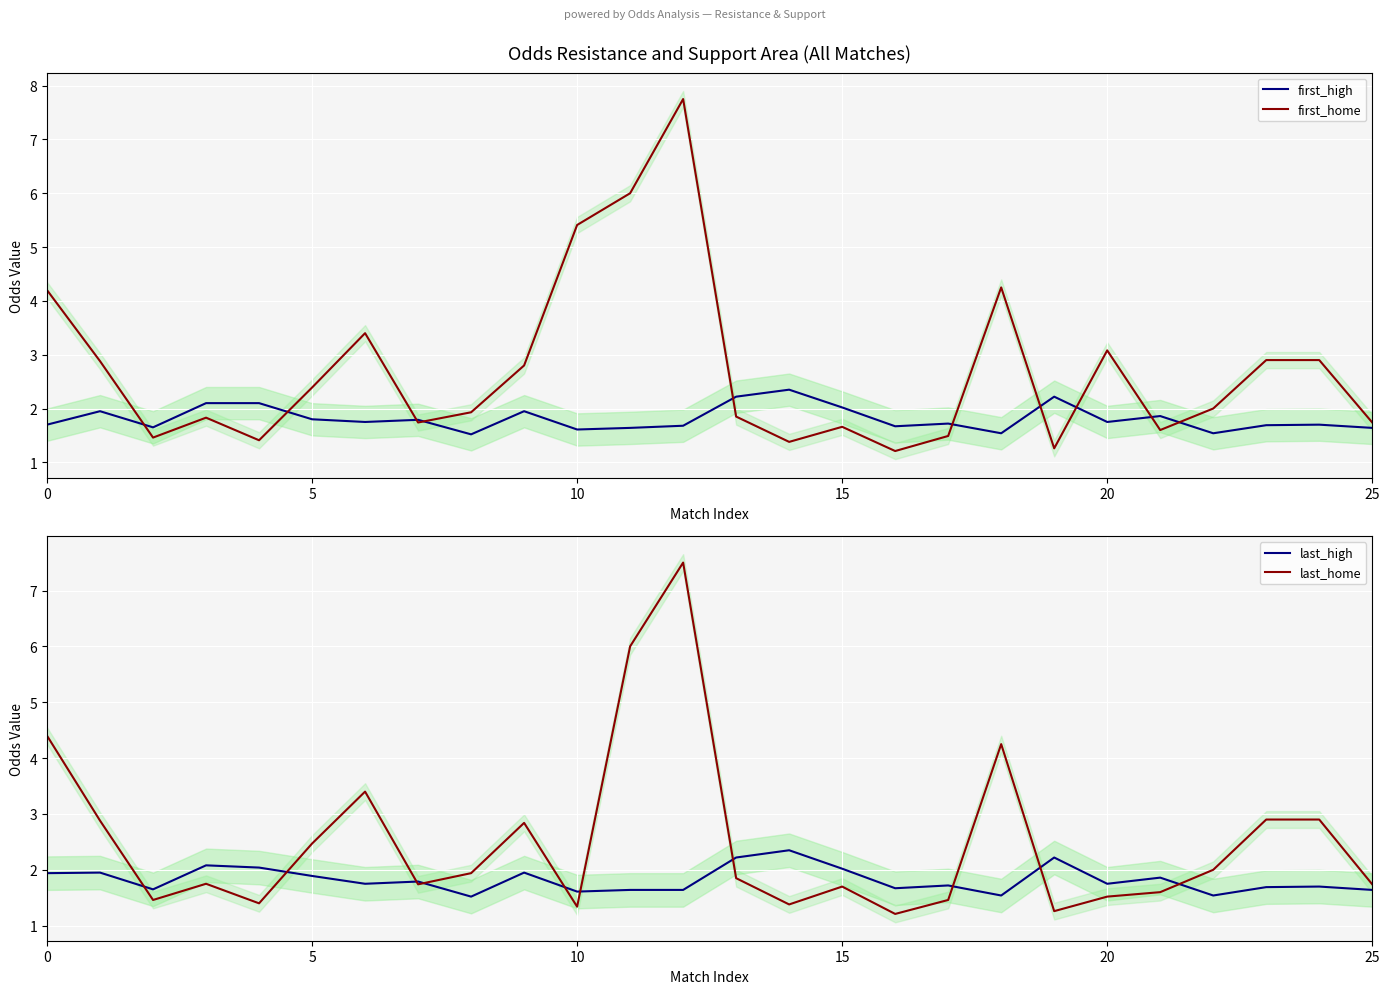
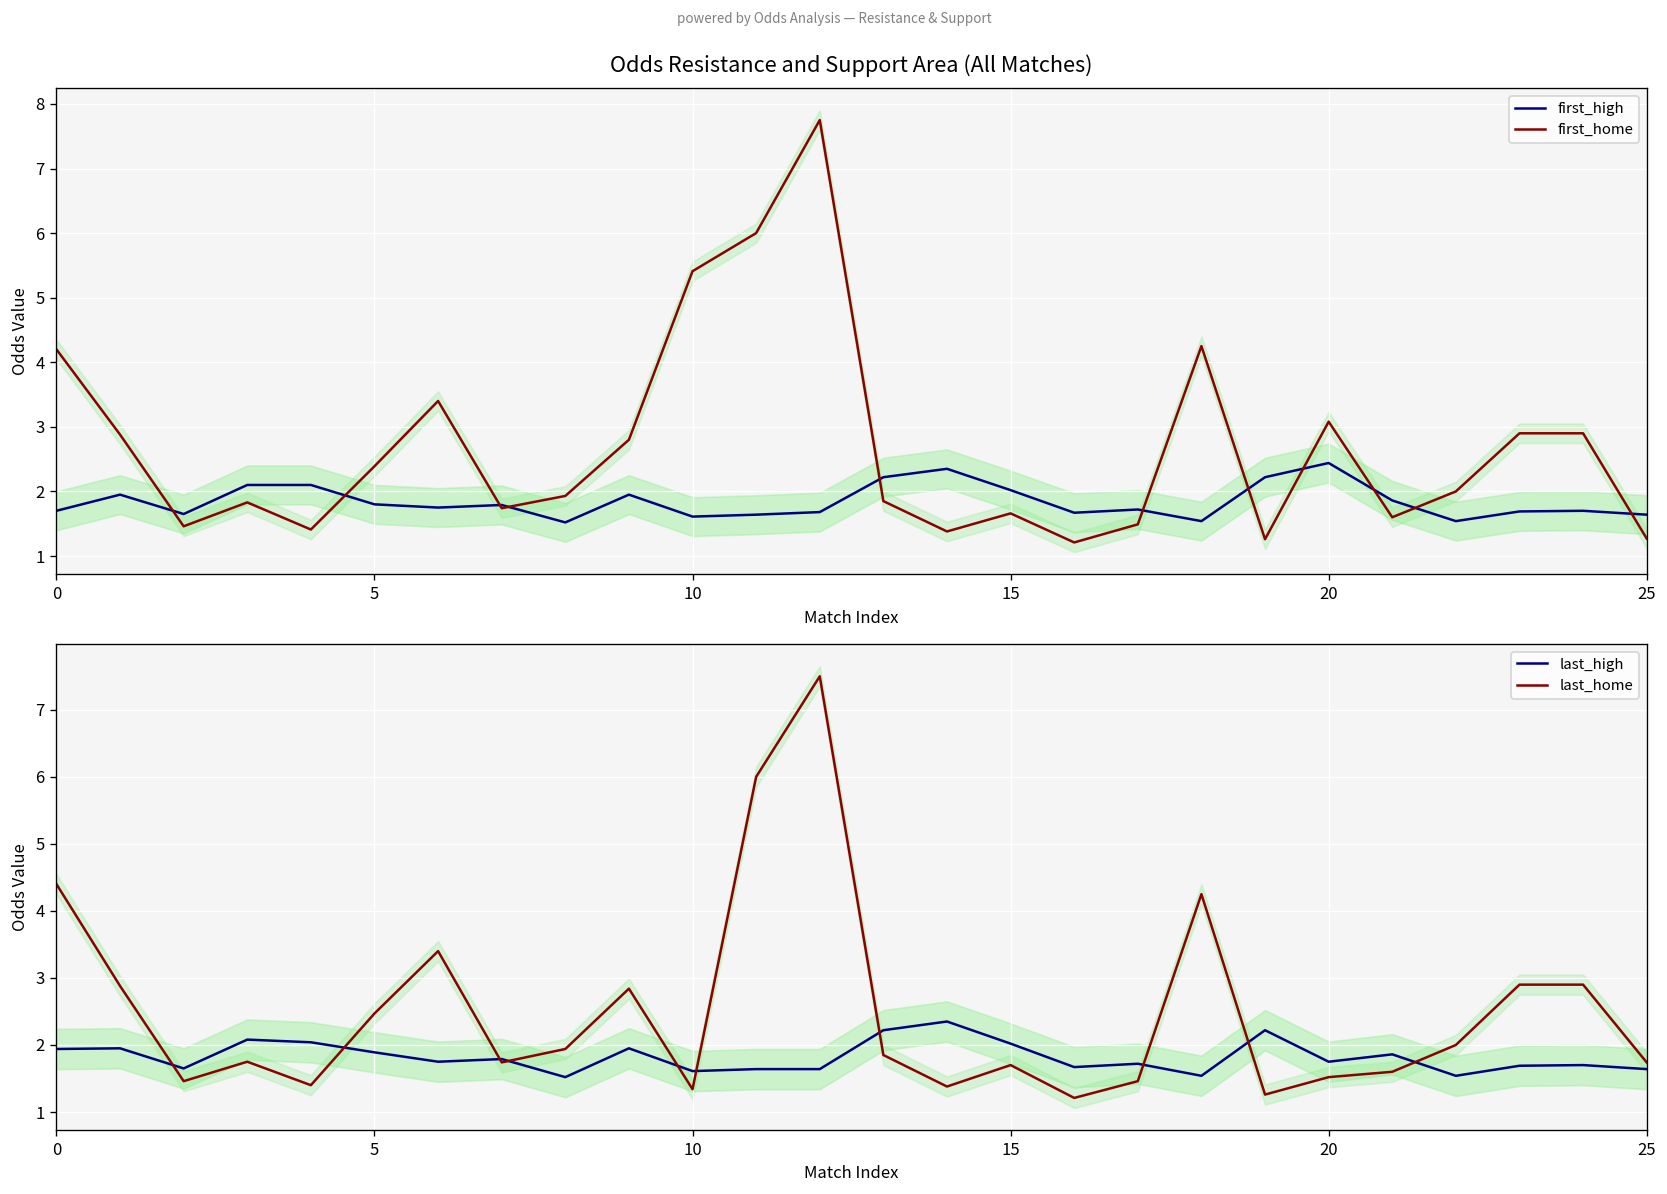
  {
    "Odds Resistance and Support Area (All Matches)": {
      "first_high": {
        "0": 1.7,
        "5": 1.8,
        "10": 1.6,
        "15": 2.0,
-       "20": 1.8,
+       "20": 2.4,
        "25": 1.6
      },
      "first_home": {
        "0": 4.2,
        "5": 2.4,
        "10": 5.4,
        "15": 1.7,
        "20": 3.1,
-       "25": 1.7
+       "25": 1.3
      }
    }
  }
